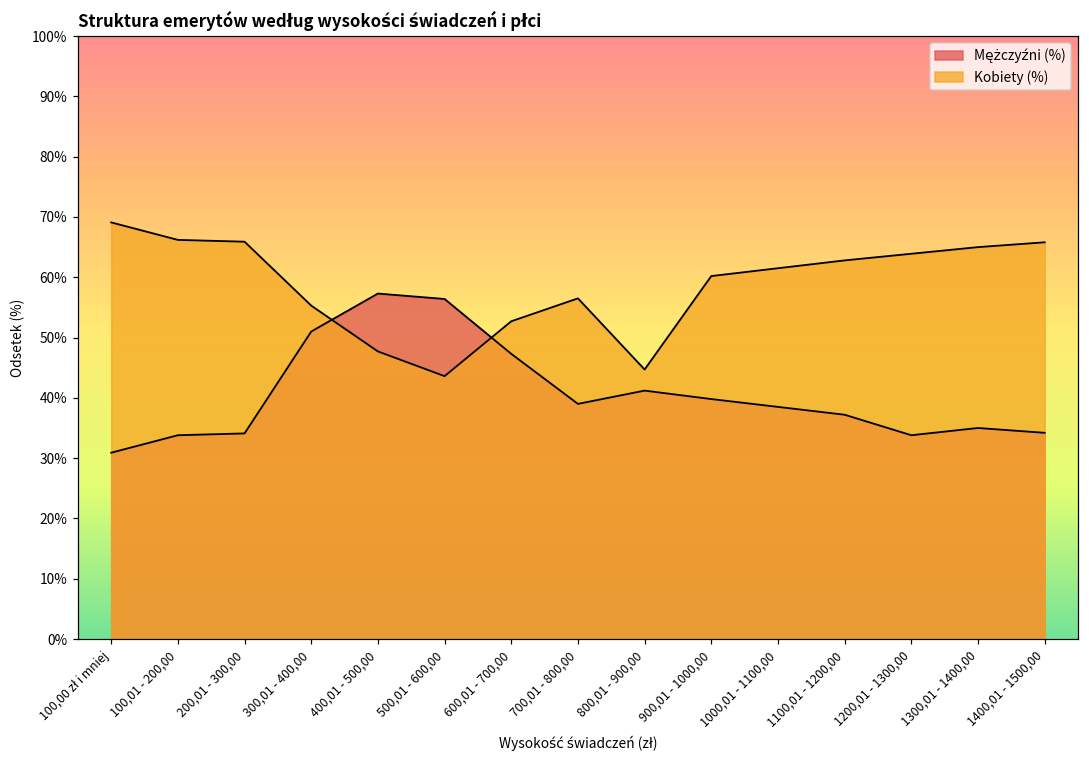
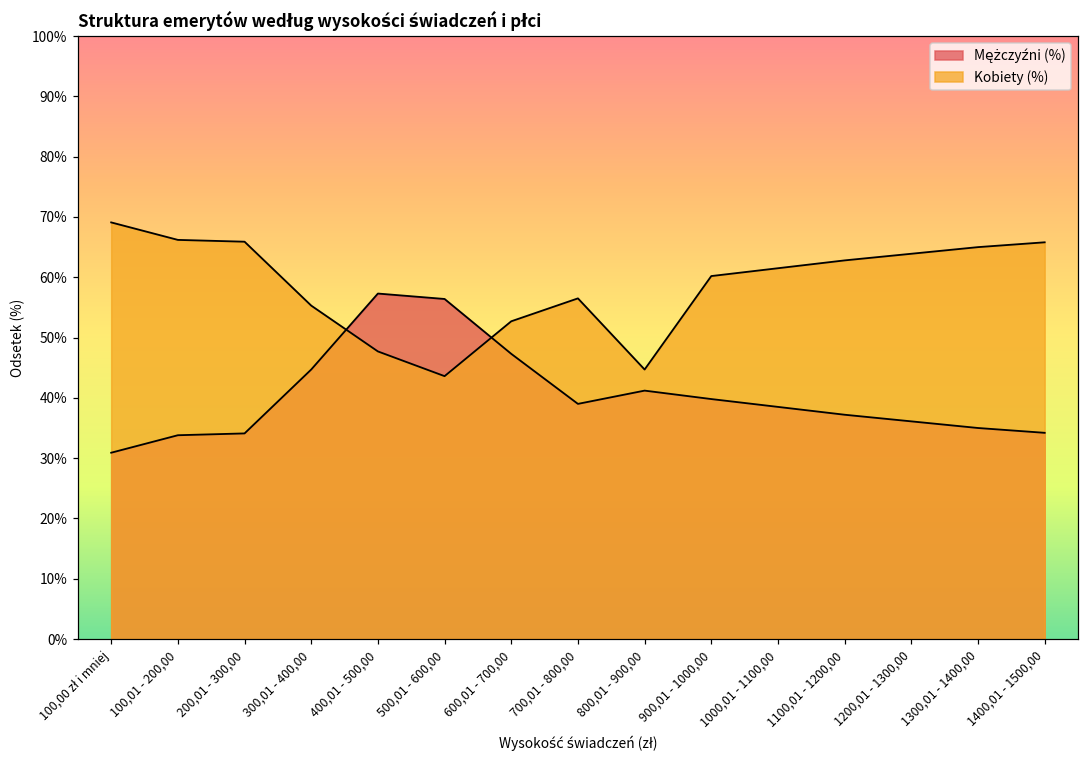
  {
    "Mężczyźni (%)": {
      "100,00 zł i mniej": "31%",
      "100,01 - 200,00": "34%",
      "200,01 - 300,00": "34%",
-     "300,01 - 400,00": "51%",
+     "300,01 - 400,00": "45%",
      "400,01 - 500,00": "57%",
      "500,01 - 600,00": "56%",
      "600,01 - 700,00": "47%",
      "700,01 - 800,00": "39%",
      "800,01 - 900,00": "41%",
      "900,01 - 1000,00": "40%",
      "1000,01 - 1100,00": "39%",
      "1100,01 - 1200,00": "37%",
-     "1200,01 - 1300,00": "34%",
+     "1200,01 - 1300,00": "36%",
      "1300,01 - 1400,00": "35%",
      "1400,01 - 1500,00": "34%"
    },
    "Kobiety (%)": {
      "100,00 zł i mniej": "69%",
      "100,01 - 200,00": "66%",
      "200,01 - 300,00": "66%",
      "300,01 - 400,00": "55%",
      "400,01 - 500,00": "48%",
      "500,01 - 600,00": "44%",
      "600,01 - 700,00": "53%",
      "700,01 - 800,00": "57%",
      "800,01 - 900,00": "45%",
      "900,01 - 1000,00": "60%",
      "1000,01 - 1100,00": "62%",
      "1100,01 - 1200,00": "63%",
      "1200,01 - 1300,00": "64%",
      "1300,01 - 1400,00": "65%",
      "1400,01 - 1500,00": "66%"
    }
  }
